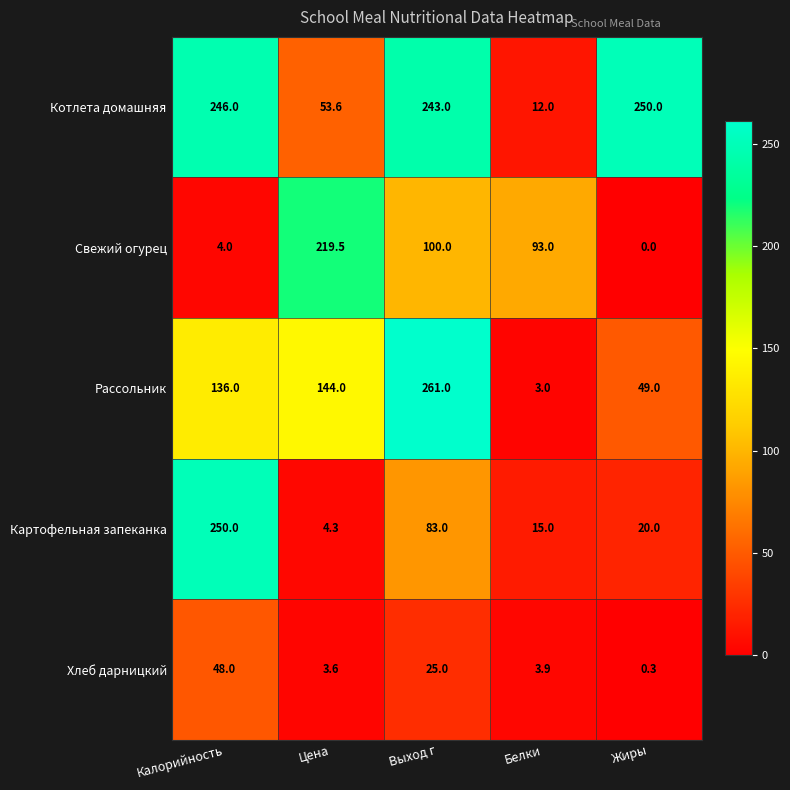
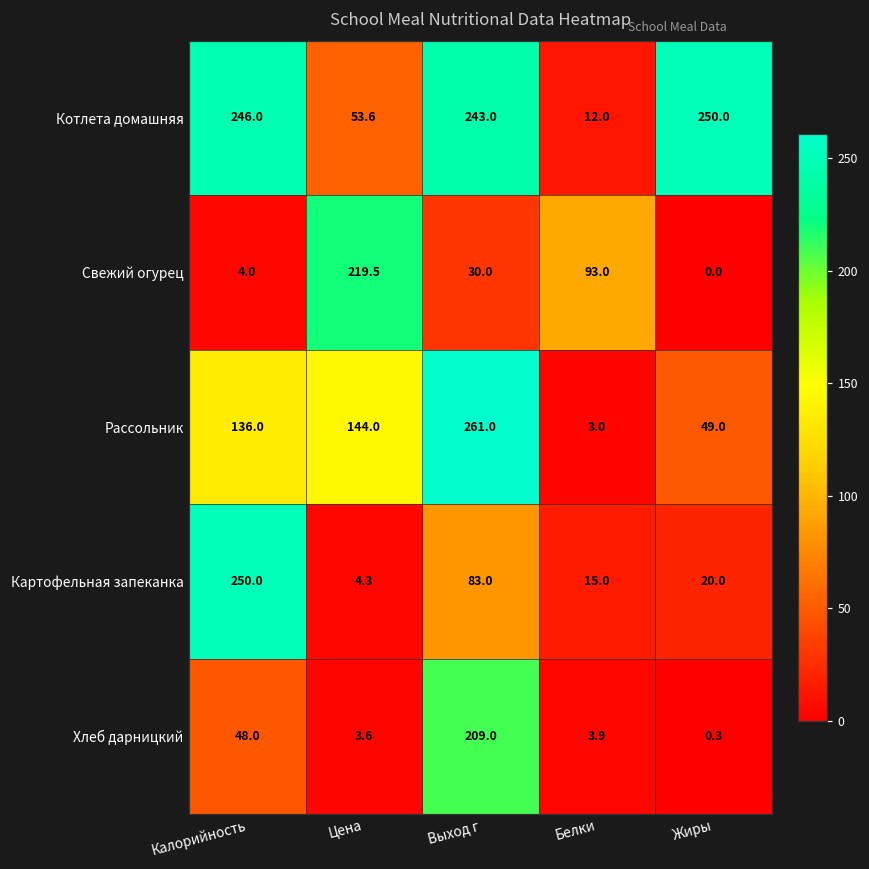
  {
    "Котлета домашняя": {
      "Калорийность": 246.0,
      "Цена": 53.6,
      "Выход г": 243.0,
      "Белки": 12.0,
      "Жиры": 250.0
    },
    "Свежий огурец": {
      "Калорийность": 4.0,
      "Цена": 219.5,
-     "Выход г": 100.0,
+     "Выход г": 30.0,
      "Белки": 93.0,
      "Жиры": 0.0
    },
    "Рассольник": {
      "Калорийность": 136.0,
      "Цена": 144.0,
      "Выход г": 261.0,
      "Белки": 3.0,
      "Жиры": 49.0
    },
    "Картофельная запеканка": {
      "Калорийность": 250.0,
      "Цена": 4.3,
      "Выход г": 83.0,
      "Белки": 15.0,
      "Жиры": 20.0
    },
    "Хлеб дарницкий": {
      "Калорийность": 48.0,
      "Цена": 3.6,
-     "Выход г": 25.0,
+     "Выход г": 209.0,
      "Белки": 3.9,
      "Жиры": 0.3
    }
  }
